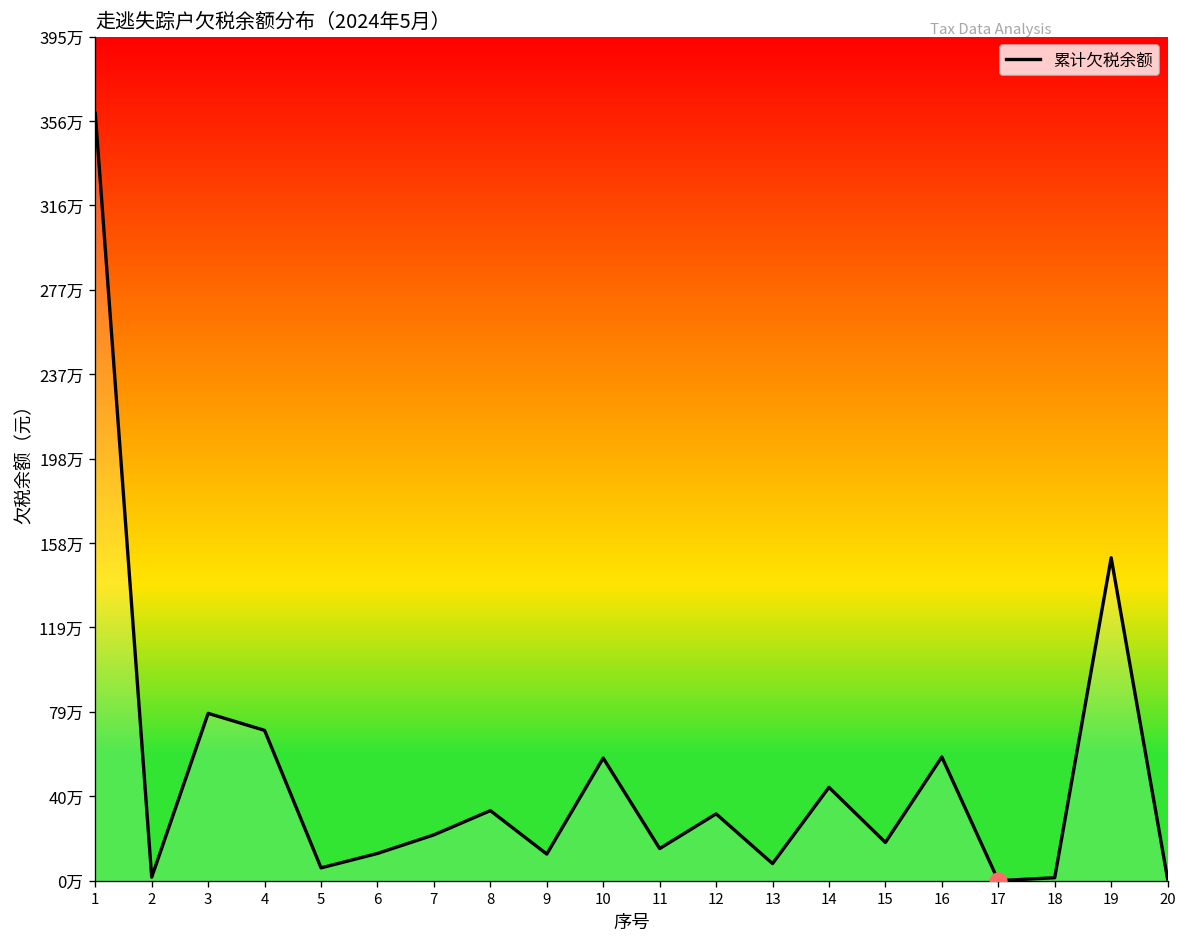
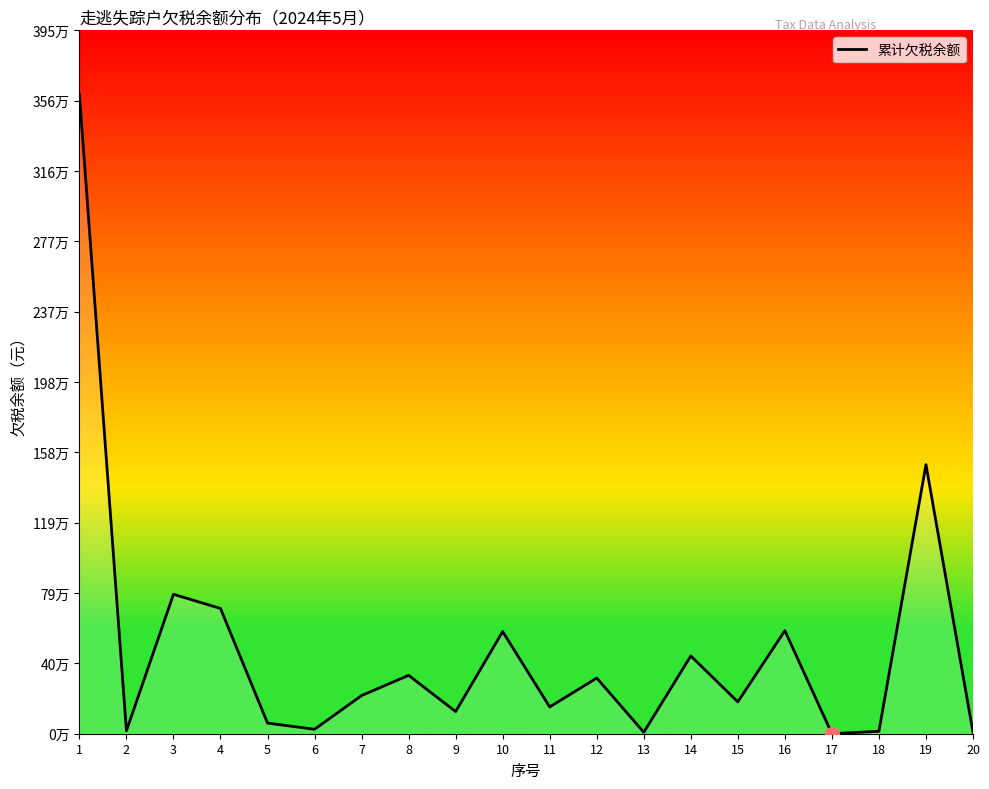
  {
    "累计欠税余额": {
      "1": "359万",
      "2": "2万",
      "3": "78万",
      "4": "70万",
      "5": "6万",
-     "6": "13万",
+     "6": "2万",
      "7": "21万",
      "8": "33万",
      "9": "12万",
      "10": "57万",
      "11": "15万",
      "12": "31万",
-     "13": "8万",
+     "13": "1万",
      "14": "44万",
      "15": "18万",
      "16": "58万",
      "18": "1万",
      "19": "151万",
      "20": "1万"
    }
  }
